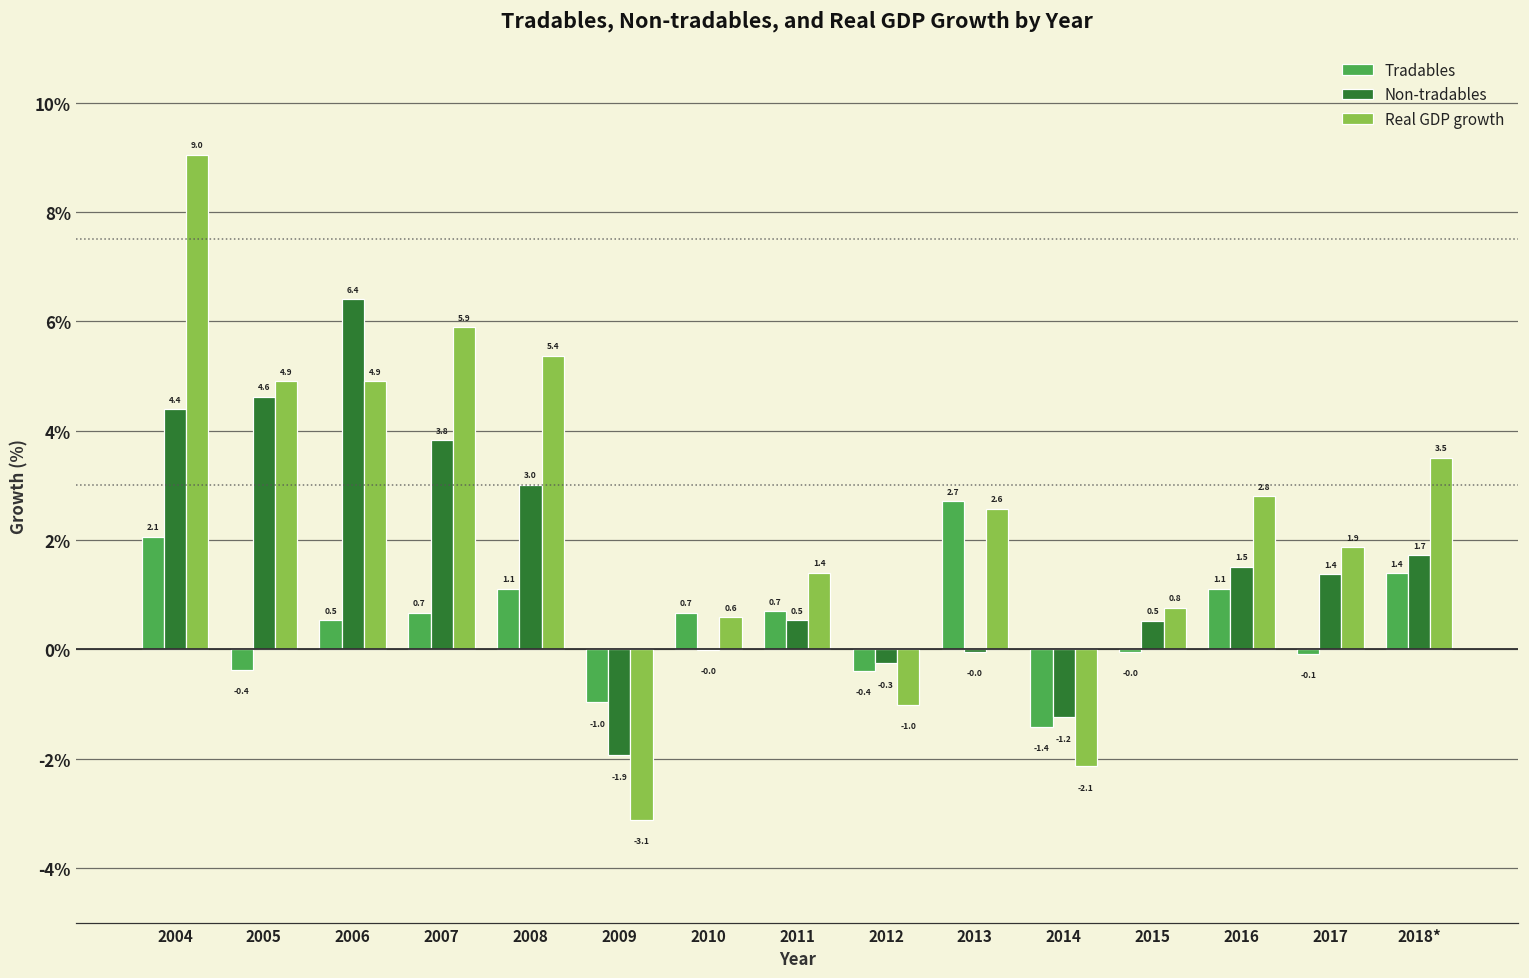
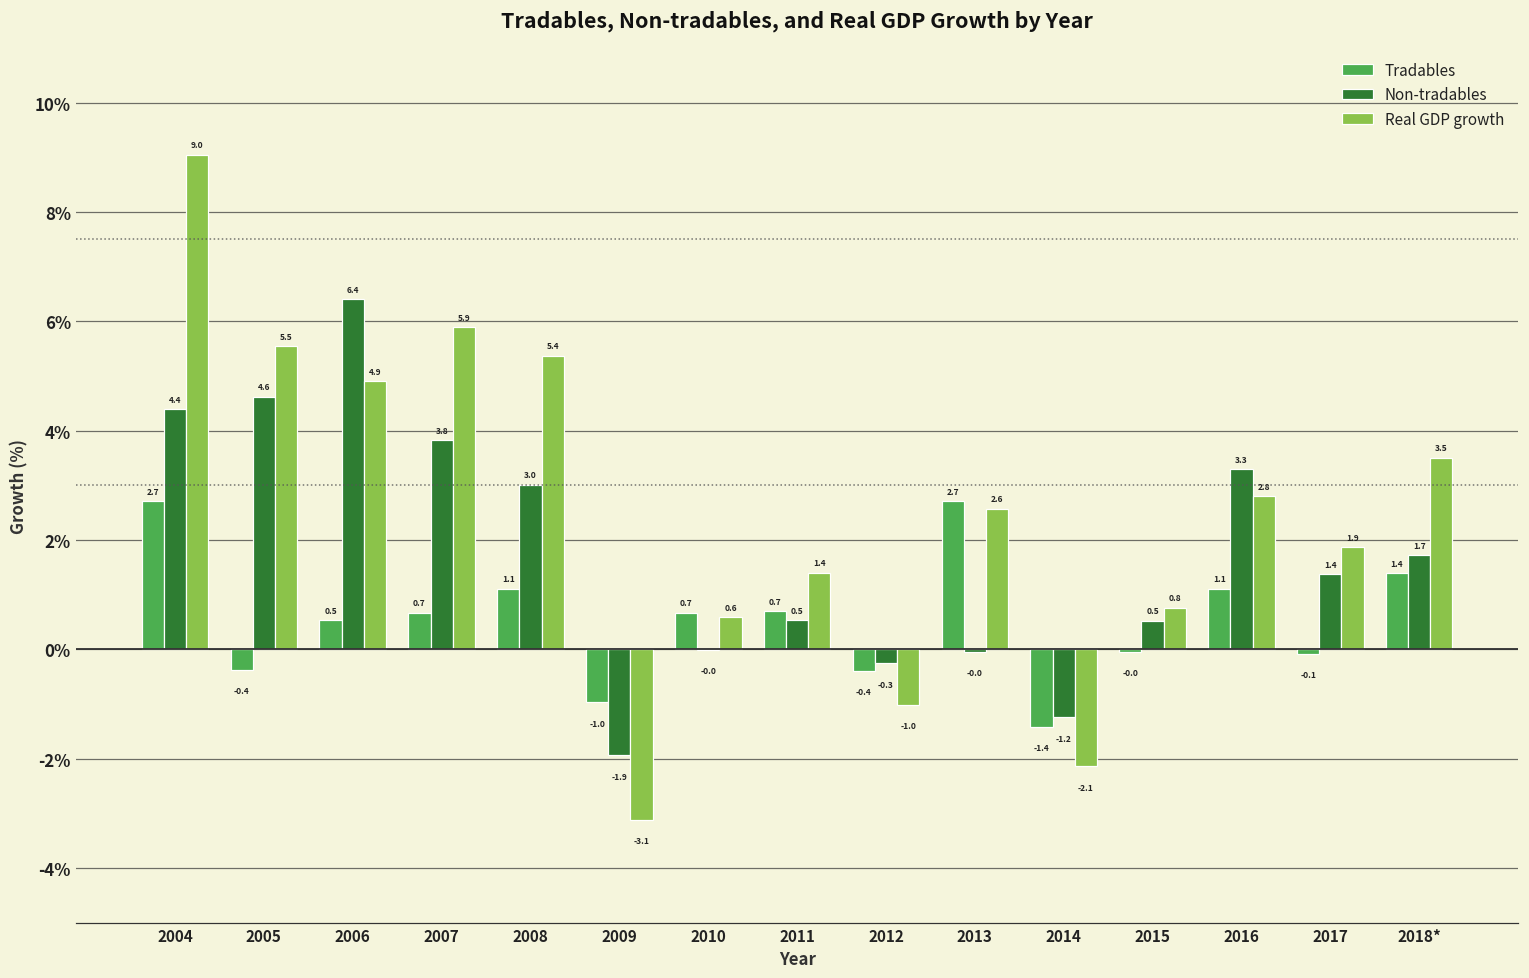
  {
    "Tradables": {
-     "2004": 2.1,
+     "2004": 2.7,
      "2005": -0.4,
      "2006": 0.5,
      "2007": 0.7,
      "2008": 1.1,
      "2009": -1.0,
      "2010": 0.7,
      "2011": 0.7,
      "2012": -0.4,
      "2013": 2.7,
      "2014": -1.4,
      "2015": -0.0,
      "2016": 1.1,
      "2017": -0.1,
      "2018*": 1.4
    },
    "Non-tradables": {
      "2004": 4.4,
      "2005": 4.6,
      "2006": 6.4,
      "2007": 3.8,
      "2008": 3.0,
      "2009": -1.9,
      "2010": -0.0,
      "2011": 0.5,
      "2012": -0.3,
      "2013": -0.0,
      "2014": -1.2,
      "2015": 0.5,
-     "2016": 1.5,
+     "2016": 3.3,
      "2017": 1.4,
      "2018*": 1.7
    },
    "Real GDP growth": {
      "2004": 9.0,
-     "2005": 4.9,
+     "2005": 5.5,
      "2006": 4.9,
      "2007": 5.9,
      "2008": 5.4,
      "2009": -3.1,
      "2010": 0.6,
      "2011": 1.4,
      "2012": -1.0,
      "2013": 2.6,
      "2014": -2.1,
      "2015": 0.8,
      "2016": 2.8,
      "2017": 1.9,
      "2018*": 3.5
    }
  }
